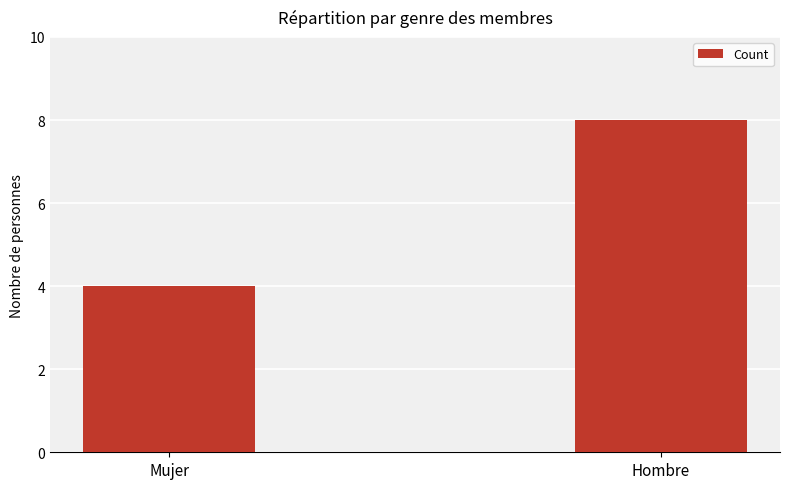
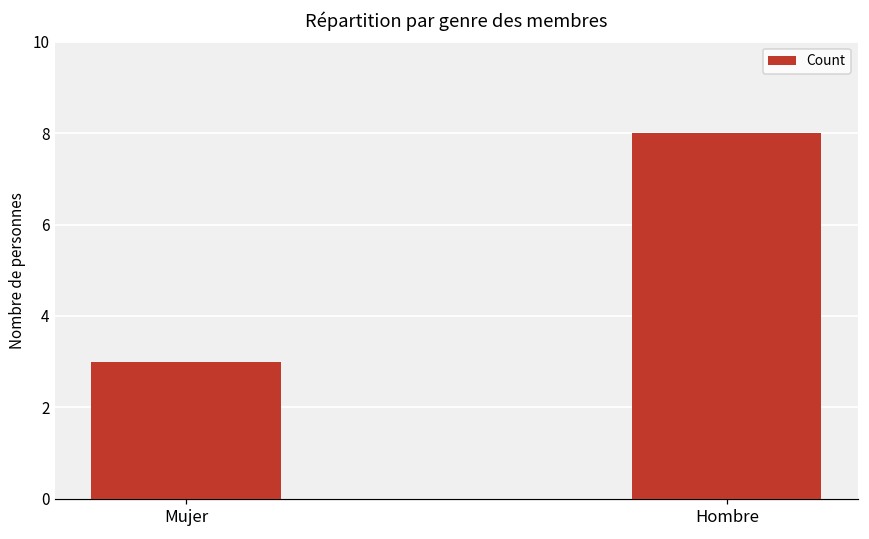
  {
-   "Mujer": 4,
+   "Mujer": 3,
    "Hombre": 8
  }
